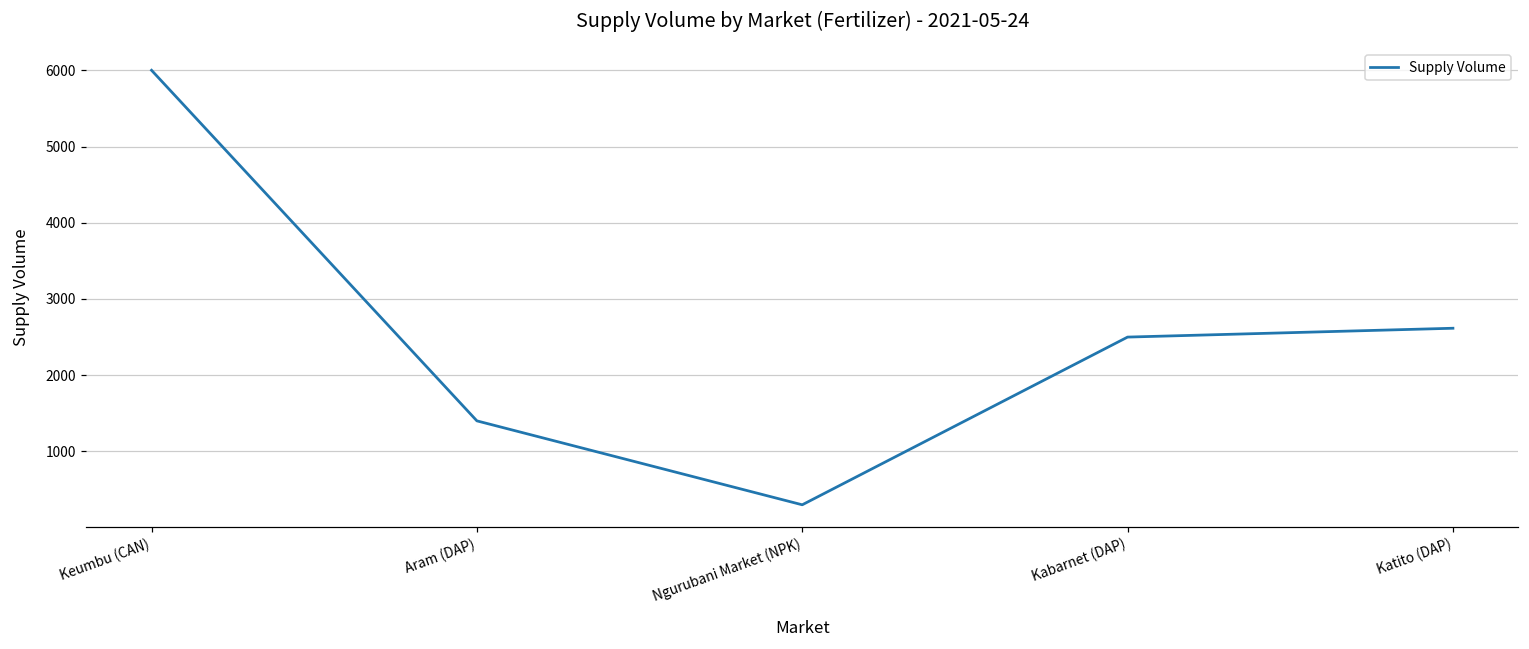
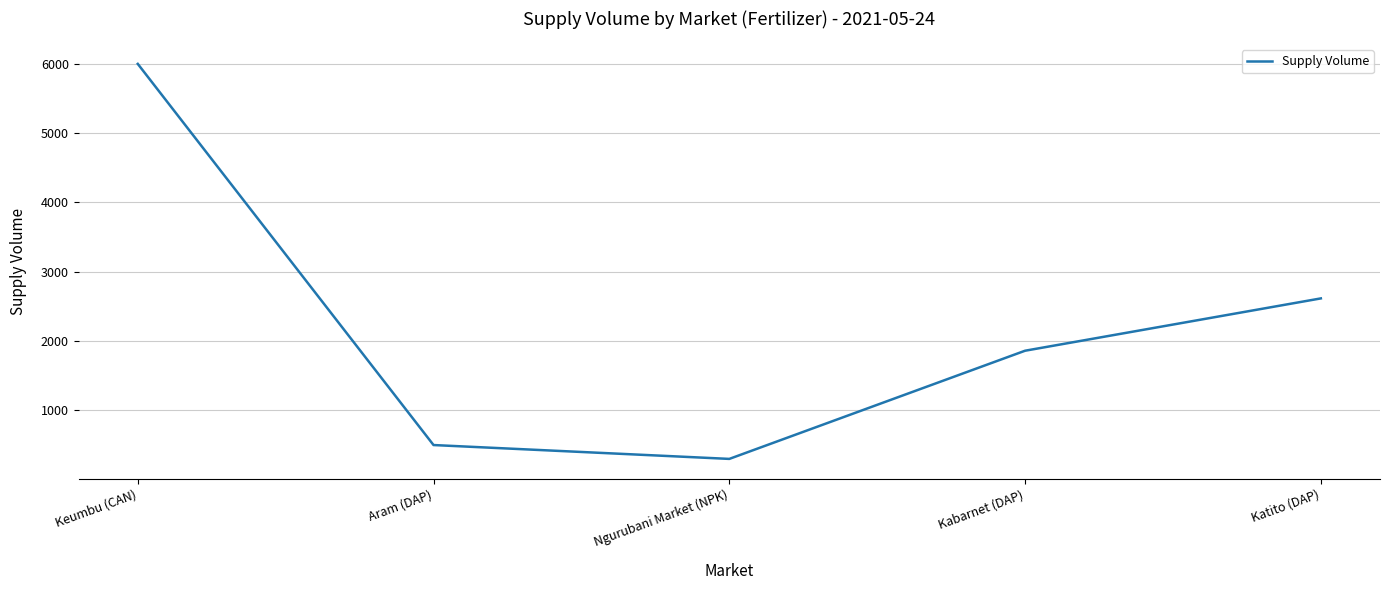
  {
    "Keumbu (CAN)": 6000,
-   "Aram (DAP)": 1400,
+   "Aram (DAP)": 500,
    "Ngurubani Market (NPK)": 300,
-   "Kabarnet (DAP)": 2500,
+   "Kabarnet (DAP)": 1900,
    "Katito (DAP)": 2600
  }
